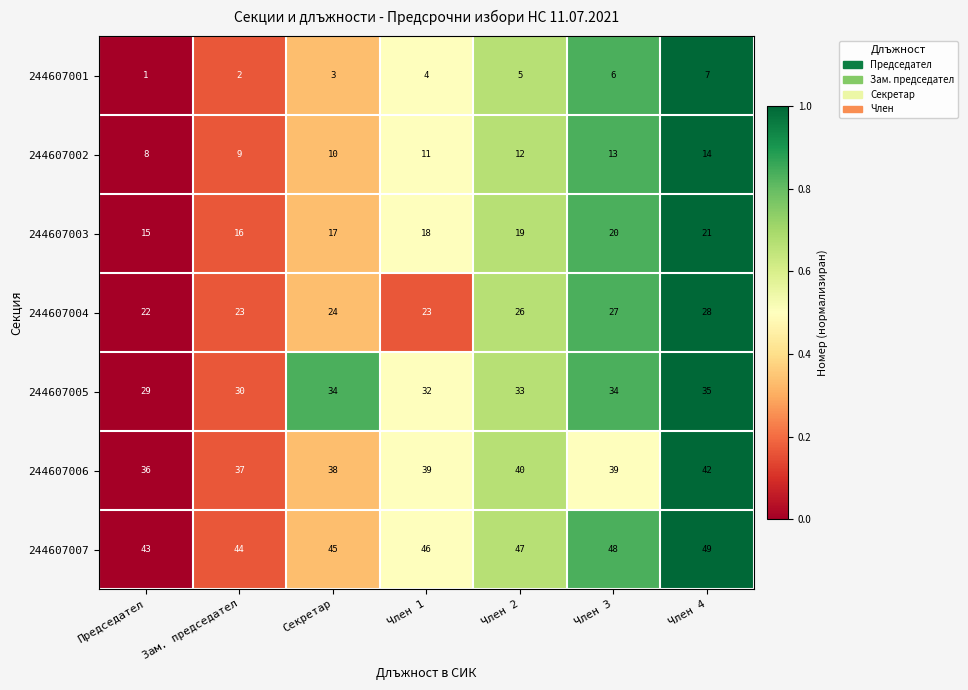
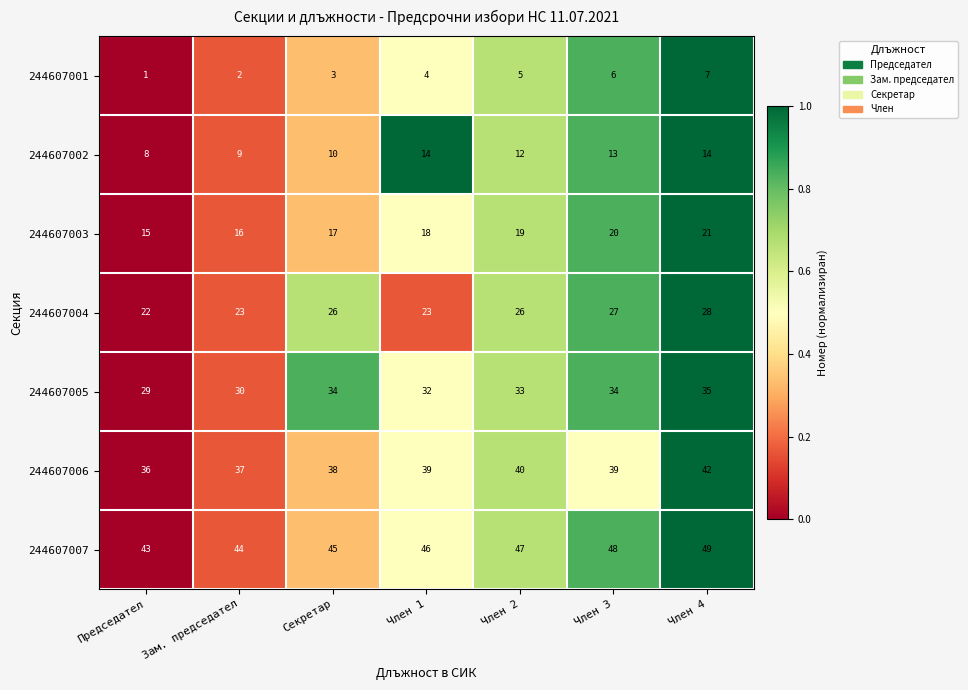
  {
    "244607001": {
      "Председател": 1,
      "Зам. председател": 2,
      "Секретар": 3,
      "Член 1": 4,
      "Член 2": 5,
      "Член 3": 6,
      "Член 4": 7
    },
    "244607002": {
      "Председател": 8,
      "Зам. председател": 9,
      "Секретар": 10,
-     "Член 1": 11,
+     "Член 1": 14,
      "Член 2": 12,
      "Член 3": 13,
      "Член 4": 14
    },
    "244607003": {
      "Председател": 15,
      "Зам. председател": 16,
      "Секретар": 17,
      "Член 1": 18,
      "Член 2": 19,
      "Член 3": 20,
      "Член 4": 21
    },
    "244607004": {
      "Председател": 22,
      "Зам. председател": 23,
-     "Секретар": 24,
+     "Секретар": 26,
      "Член 1": 23,
      "Член 2": 26,
      "Член 3": 27,
      "Член 4": 28
    },
    "244607005": {
      "Председател": 29,
      "Зам. председател": 30,
      "Секретар": 34,
      "Член 1": 32,
      "Член 2": 33,
      "Член 3": 34,
      "Член 4": 35
    },
    "244607006": {
      "Председател": 36,
      "Зам. председател": 37,
      "Секретар": 38,
      "Член 1": 39,
      "Член 2": 40,
      "Член 3": 39,
      "Член 4": 42
    },
    "244607007": {
      "Председател": 43,
      "Зам. председател": 44,
      "Секретар": 45,
      "Член 1": 46,
      "Член 2": 47,
      "Член 3": 48,
      "Член 4": 49
    }
  }
